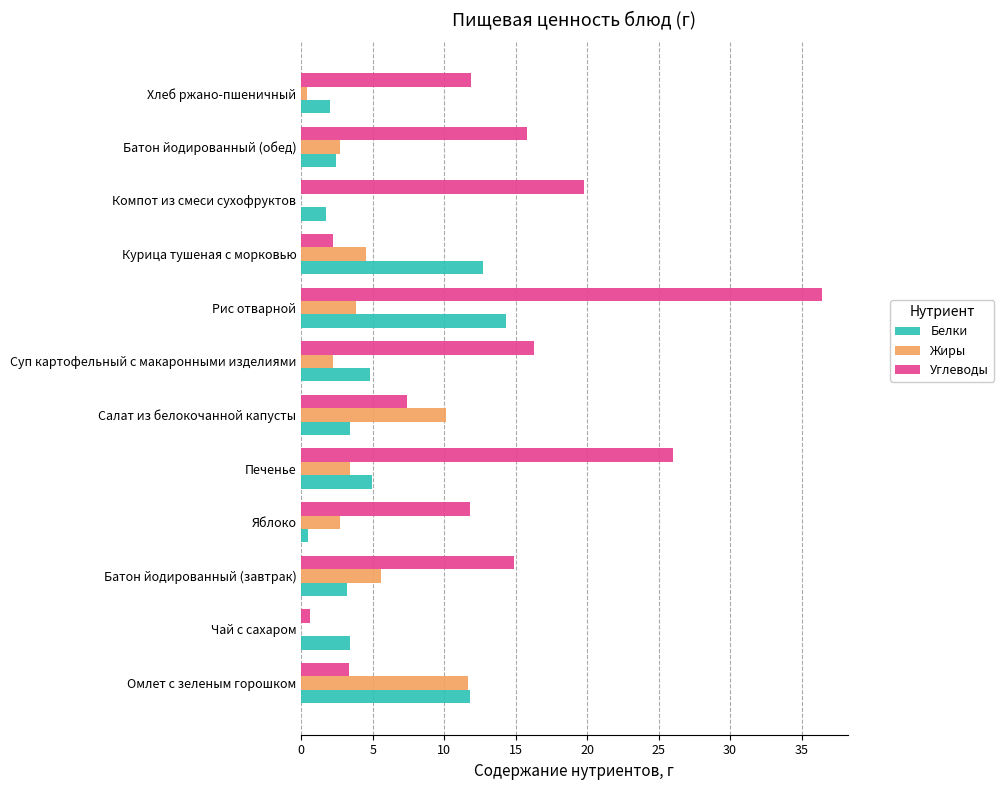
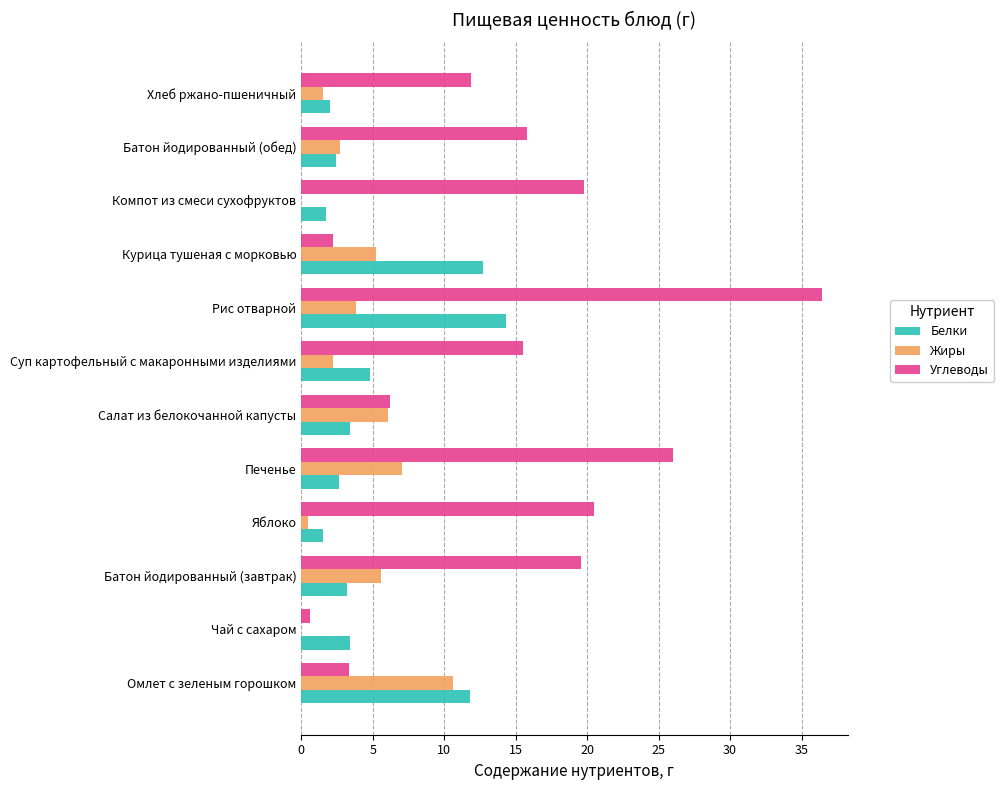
  {
    "Белки": {
      "Хлеб ржано-пшеничный": 2.0,
      "Батон йодированный (обед)": 2.4,
      "Компот из смеси сухофруктов": 1.7,
      "Курица тушеная с морковью": 12.7,
      "Рис отварной": 14.3,
      "Суп картофельный с макаронными изделиями": 4.8,
      "Салат из белокочанной капусты": 3.4,
-     "Печенье": 5.0,
-     "Яблоко": 0.5,
+     "Печенье": 2.6,
+     "Яблоко": 1.5,
      "Батон йодированный (завтрак)": 3.2,
      "Чай с сахаром": 3.4,
      "Омлет с зеленым горошком": 11.8
    },
    "Жиры": {
-     "Хлеб ржано-пшеничный": 0.4,
+     "Хлеб ржано-пшеничный": 1.5,
      "Батон йодированный (обед)": 2.7,
      "Компот из смеси сухофруктов": 0.0,
-     "Курица тушеная с морковью": 4.5,
+     "Курица тушеная с морковью": 5.2,
      "Рис отварной": 3.8,
      "Суп картофельный с макаронными изделиями": 2.2,
-     "Салат из белокочанной капусты": 10.1,
-     "Печенье": 3.4,
-     "Яблоко": 2.7,
+     "Салат из белокочанной капусты": 6.1,
+     "Печенье": 7.1,
+     "Яблоко": 0.5,
      "Батон йодированный (завтрак)": 5.6,
      "Чай с сахаром": 0.0,
-     "Омлет с зеленым горошком": 11.7
+     "Омлет с зеленым горошком": 10.6
    },
    "Углеводы": {
      "Хлеб ржано-пшеничный": 11.9,
      "Батон йодированный (обед)": 15.8,
      "Компот из смеси сухофруктов": 19.8,
      "Курица тушеная с морковью": 2.2,
      "Рис отварной": 36.4,
-     "Суп картофельный с макаронными изделиями": 16.3,
-     "Салат из белокочанной капусты": 7.4,
+     "Суп картофельный с макаронными изделиями": 15.5,
+     "Салат из белокочанной капусты": 6.2,
      "Печенье": 26.0,
-     "Яблоко": 11.8,
-     "Батон йодированный (завтрак)": 14.9,
+     "Яблоко": 20.5,
+     "Батон йодированный (завтрак)": 19.6,
      "Чай с сахаром": 0.6,
      "Омлет с зеленым горошком": 3.3
    }
  }
